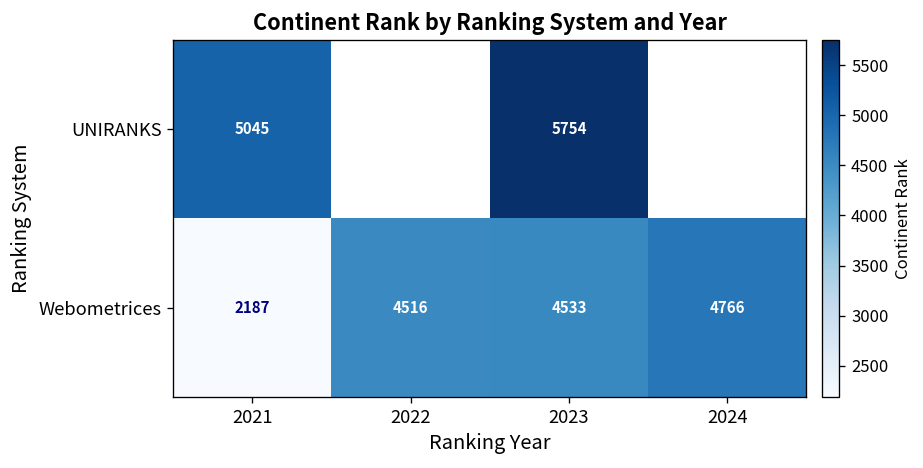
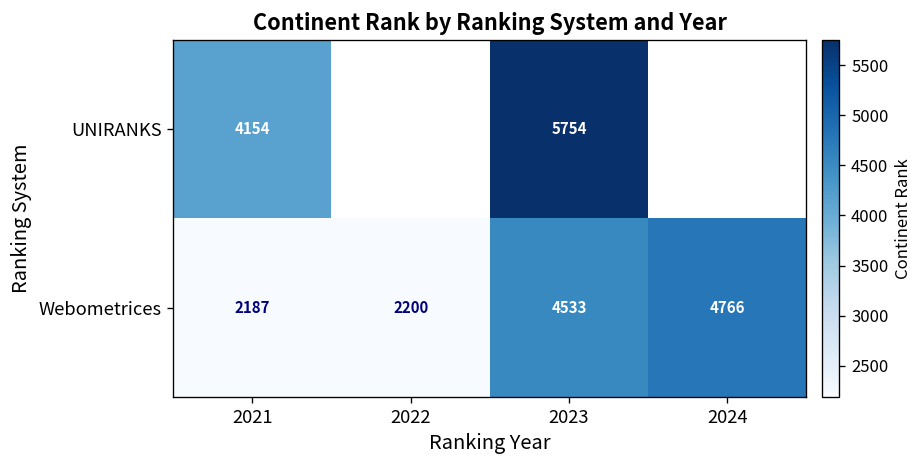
  {
    "UNIRANKS": {
-     "2021": 5045,
+     "2021": 4154,
      "2023": 5754
    },
    "Webometrices": {
      "2021": 2187,
-     "2022": 4516,
+     "2022": 2200,
      "2023": 4533,
      "2024": 4766
    }
  }
